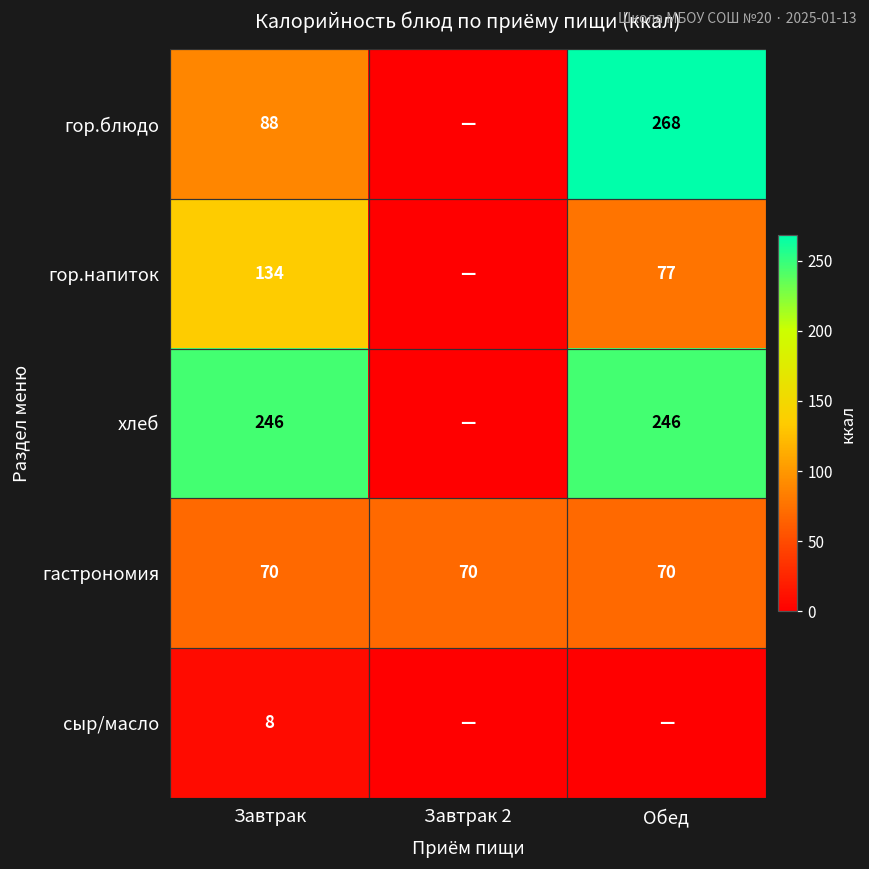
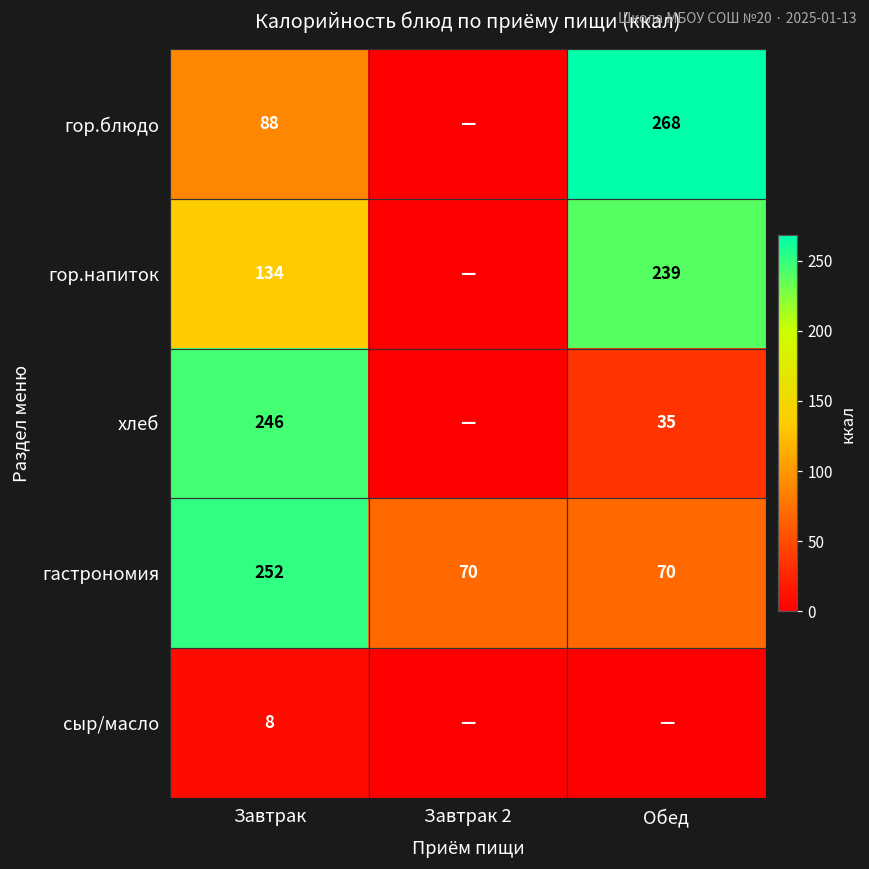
  {
    "гор.блюдо": {
      "Завтрак": 88,
      "Обед": 268
    },
    "гор.напиток": {
      "Завтрак": 134,
-     "Обед": 77
+     "Обед": 239
    },
    "хлеб": {
      "Завтрак": 246,
-     "Обед": 246
+     "Обед": 35
    },
    "гастрономия": {
-     "Завтрак": 70,
+     "Завтрак": 252,
      "Завтрак 2": 70,
      "Обед": 70
    },
    "сыр/масло": {
      "Завтрак": 8
    }
  }
